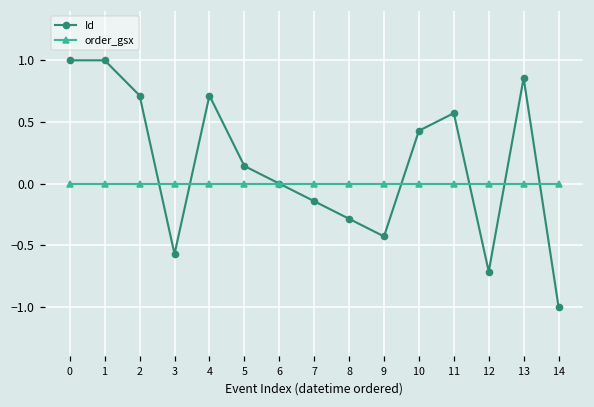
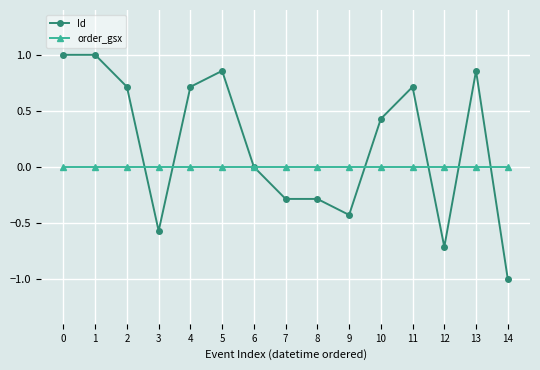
  {
    "Id": {
      "0": 1.00,
      "1": 1.00,
      "2": 0.71,
      "3": -0.57,
      "4": 0.71,
-     "5": 0.14,
-     "7": -0.14,
+     "5": 0.86,
+     "7": -0.29,
      "8": -0.29,
      "9": -0.43,
      "10": 0.43,
-     "11": 0.57,
+     "11": 0.71,
      "12": -0.71,
      "13": 0.86,
      "14": -1.00
    },
    "order_gsx": {
      "0": 0.00,
      "1": 0.00,
      "2": 0.00,
      "3": 0.00,
      "4": 0.00,
      "5": 0.00,
      "7": 0.00,
      "8": 0.00,
      "9": 0.00,
      "10": 0.00,
      "11": 0.00,
      "12": 0.00,
      "13": 0.00,
      "14": 0.00
    }
  }
